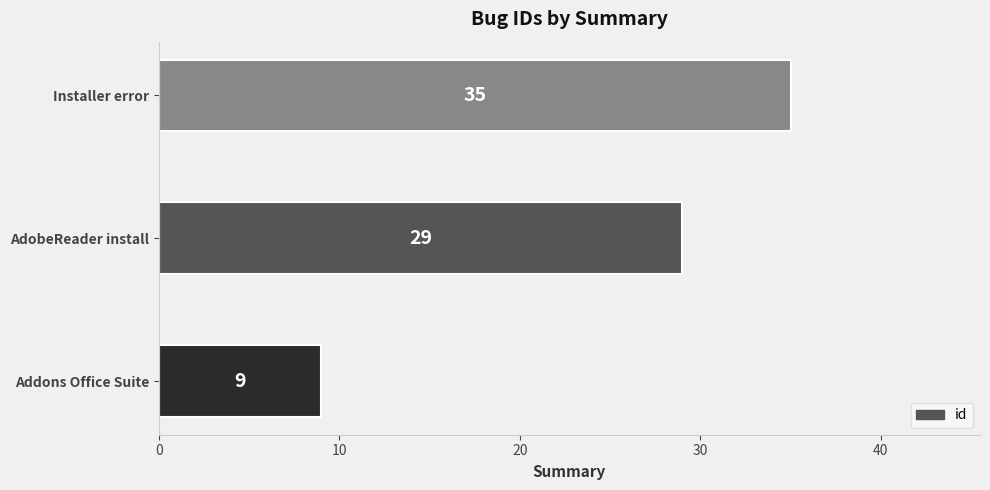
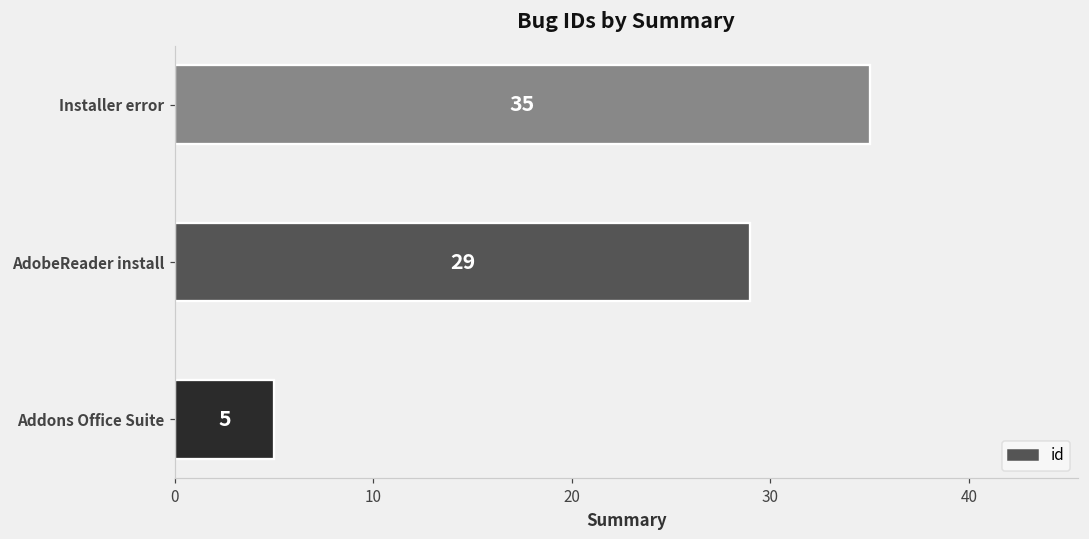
  {
    "Installer error": 35,
    "AdobeReader install": 29,
-   "Addons Office Suite": 9
+   "Addons Office Suite": 5
  }
